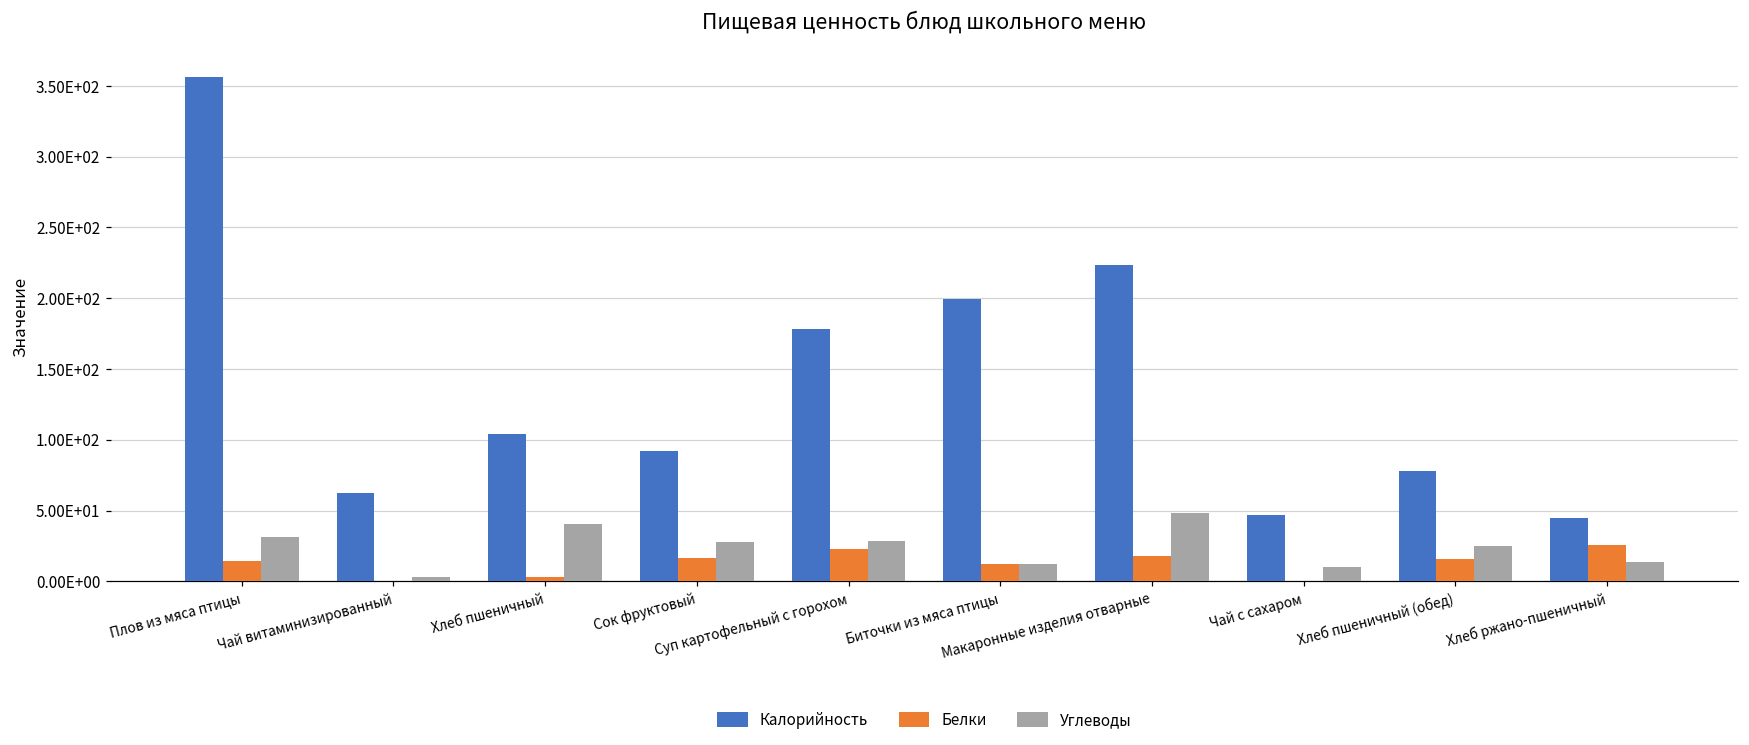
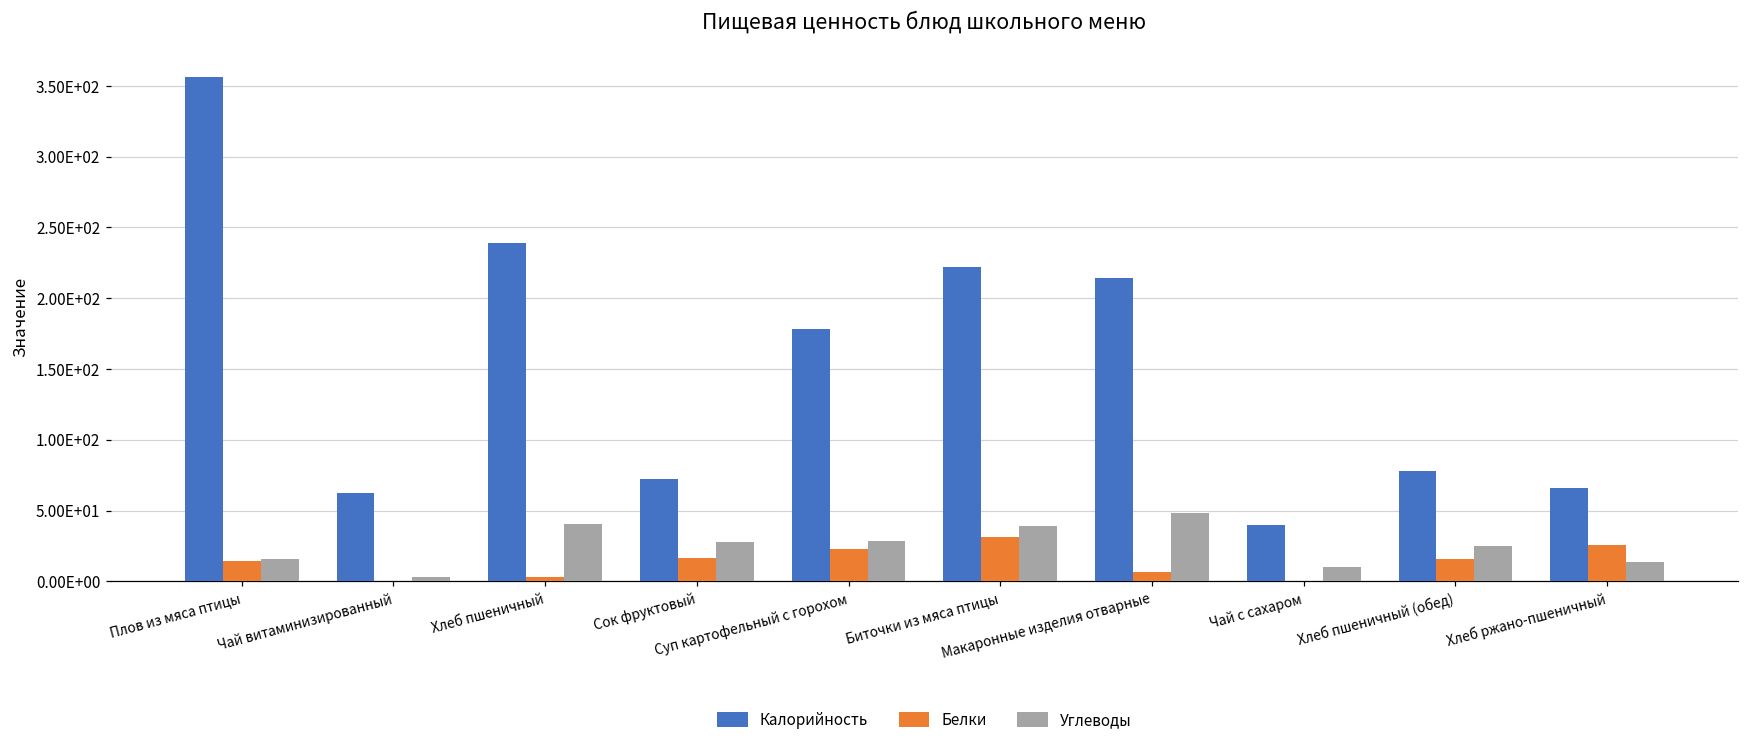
  {
    "Калорийность": {
      "Плов из мяса птицы": 357,
      "Чай витаминизированный": 62,
-     "Хлеб пшеничный": 104,
-     "Сок фруктовый": 92,
+     "Хлеб пшеничный": 239,
+     "Сок фруктовый": 73,
      "Суп картофельный с горохом": 179,
-     "Биточки из мяса птицы": 199,
-     "Макаронные изделия отварные": 223,
-     "Чай с сахаром": 47,
+     "Биточки из мяса птицы": 222,
+     "Макаронные изделия отварные": 214,
+     "Чай с сахаром": 40,
      "Хлеб пшеничный (обед)": 78,
-     "Хлеб ржано-пшеничный": 45
+     "Хлеб ржано-пшеничный": 66
    },
    "Белки": {
      "Плов из мяса птицы": 14,
      "Чай витаминизированный": 0,
      "Хлеб пшеничный": 3,
      "Сок фруктовый": 17,
      "Суп картофельный с горохом": 23,
-     "Биточки из мяса птицы": 12,
-     "Макаронные изделия отварные": 18,
+     "Биточки из мяса птицы": 32,
+     "Макаронные изделия отварные": 6,
      "Чай с сахаром": 0,
      "Хлеб пшеничный (обед)": 16,
      "Хлеб ржано-пшеничный": 26
    },
    "Углеводы": {
-     "Плов из мяса птицы": 31,
+     "Плов из мяса птицы": 16,
      "Чай витаминизированный": 3,
      "Хлеб пшеничный": 41,
      "Сок фруктовый": 28,
      "Суп картофельный с горохом": 28,
-     "Биточки из мяса птицы": 13,
+     "Биточки из мяса птицы": 39,
      "Макаронные изделия отварные": 48,
      "Чай с сахаром": 10,
      "Хлеб пшеничный (обед)": 25,
      "Хлеб ржано-пшеничный": 14
    }
  }
